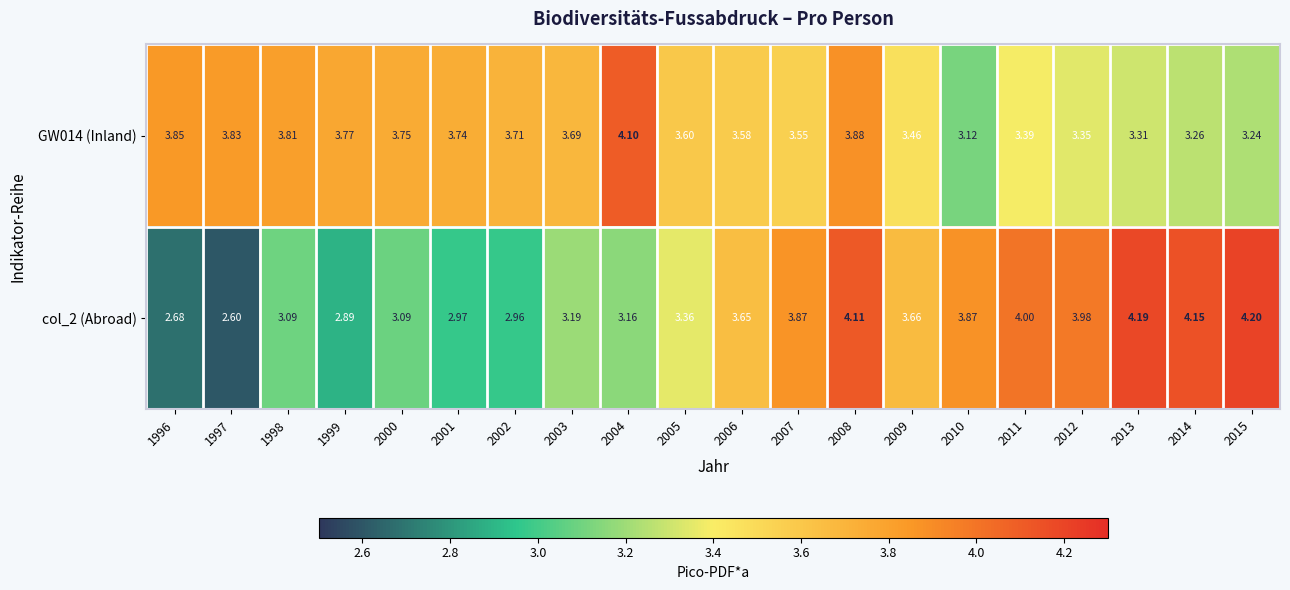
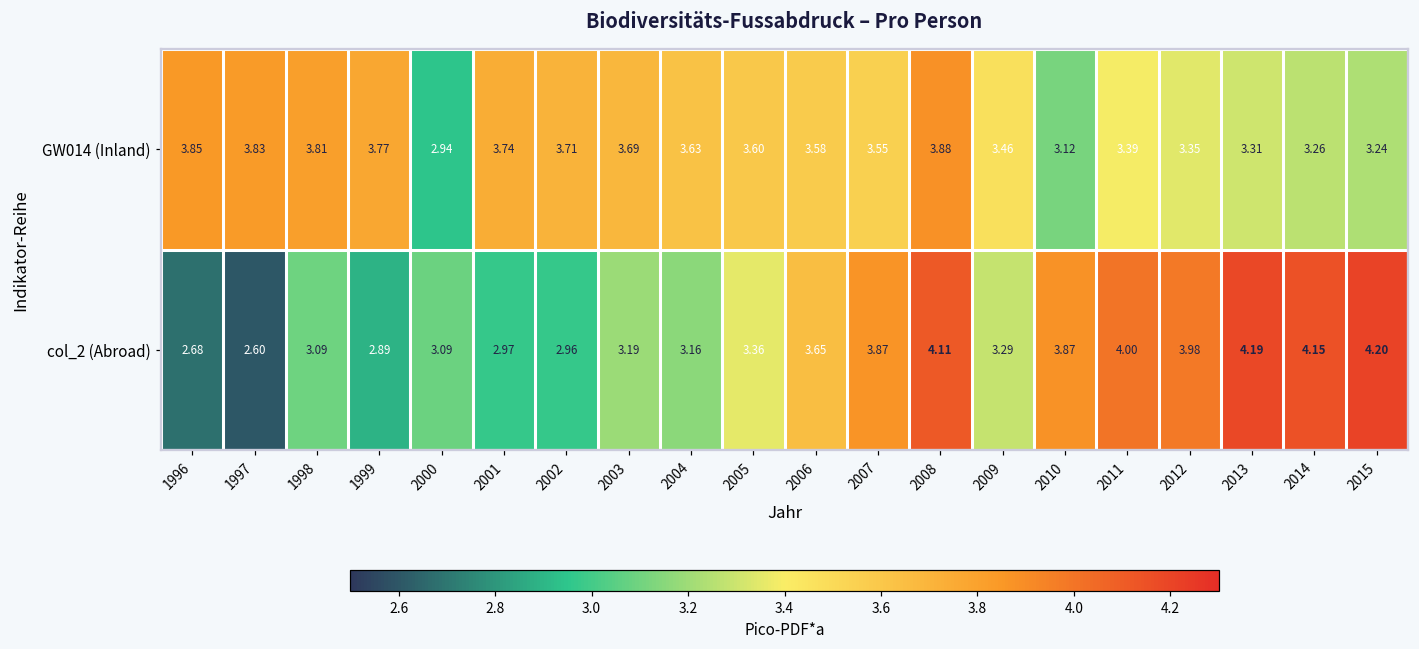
  {
    "GW014 (Inland)": {
      "1996": 3.85,
      "1997": 3.83,
      "1998": 3.81,
      "1999": 3.77,
-     "2000": 3.75,
+     "2000": 2.94,
      "2001": 3.74,
      "2002": 3.71,
      "2003": 3.69,
-     "2004": 4.10,
+     "2004": 3.63,
      "2005": 3.60,
      "2006": 3.58,
      "2007": 3.55,
      "2008": 3.88,
      "2009": 3.46,
      "2010": 3.12,
      "2011": 3.39,
      "2012": 3.35,
      "2013": 3.31,
      "2014": 3.26,
      "2015": 3.24
    },
    "col_2 (Abroad)": {
      "1996": 2.68,
      "1997": 2.60,
      "1998": 3.09,
      "1999": 2.89,
      "2000": 3.09,
      "2001": 2.97,
      "2002": 2.96,
      "2003": 3.19,
      "2004": 3.16,
      "2005": 3.36,
      "2006": 3.65,
      "2007": 3.87,
      "2008": 4.11,
-     "2009": 3.66,
+     "2009": 3.29,
      "2010": 3.87,
      "2011": 4.00,
      "2012": 3.98,
      "2013": 4.19,
      "2014": 4.15,
      "2015": 4.20
    }
  }
